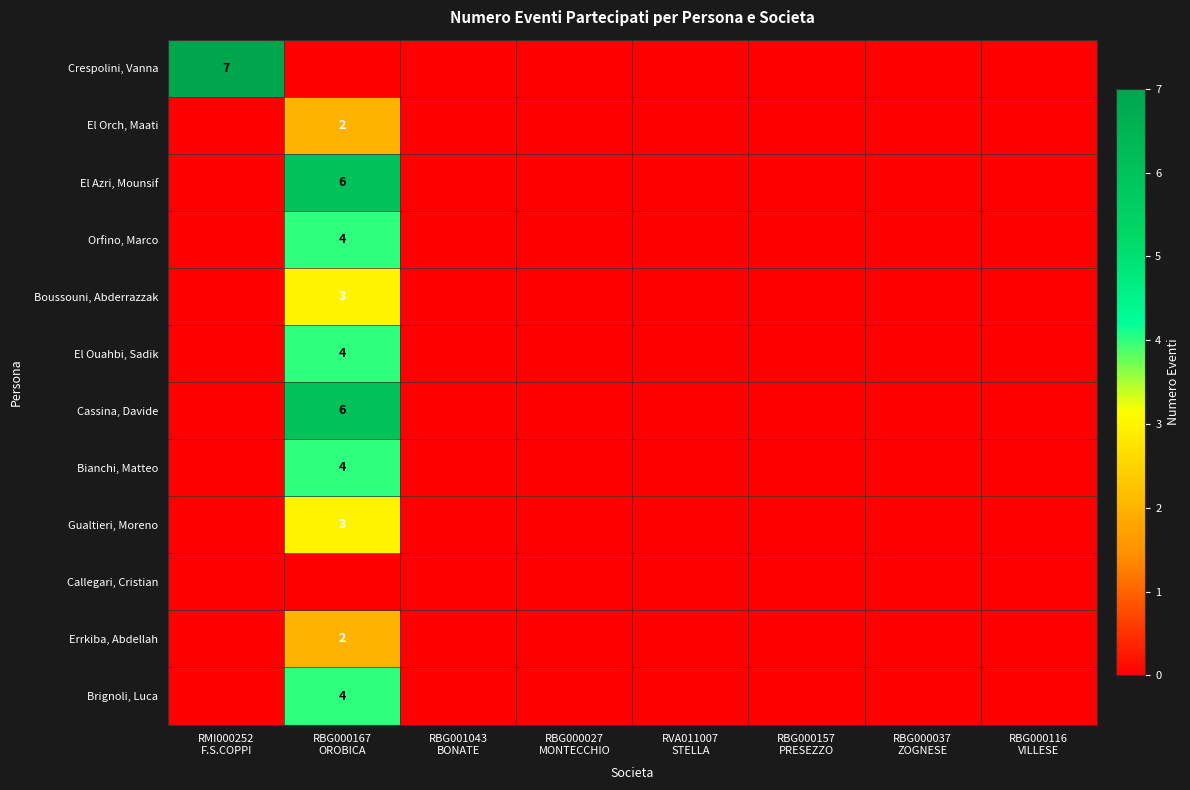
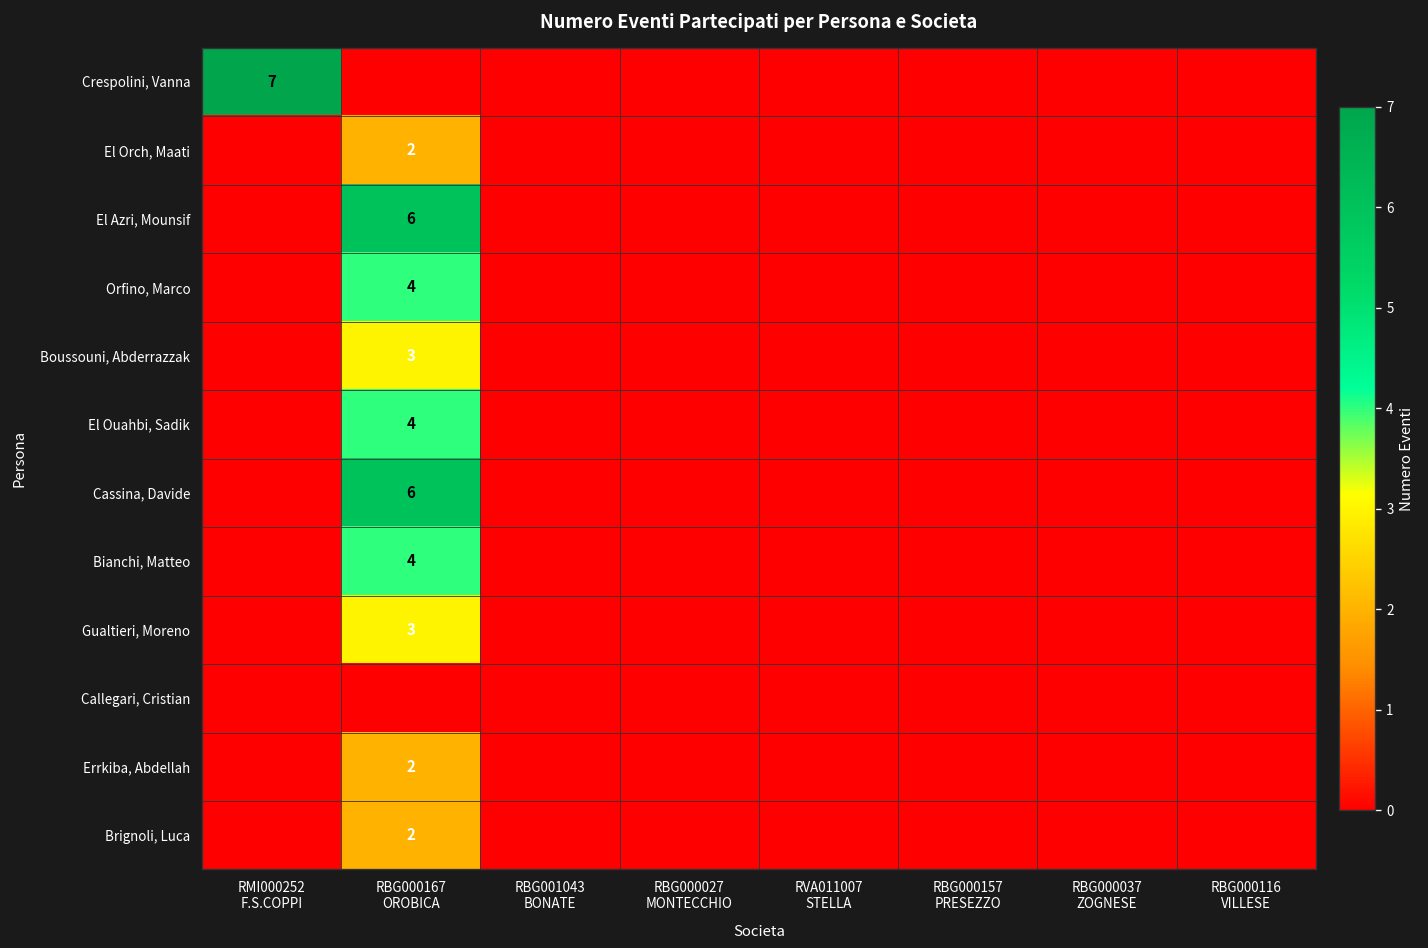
  {
    "Crespolini, Vanna": {
      "RMI000252 F.S.COPPI": 7
    },
    "El Orch, Maati": {
      "RBG000167 OROBICA": 2
    },
    "El Azri, Mounsif": {
      "RBG000167 OROBICA": 6
    },
    "Orfino, Marco": {
      "RBG000167 OROBICA": 4
    },
    "Boussouni, Abderrazzak": {
      "RBG000167 OROBICA": 3
    },
    "El Ouahbi, Sadik": {
      "RBG000167 OROBICA": 4
    },
    "Cassina, Davide": {
      "RBG000167 OROBICA": 6
    },
    "Bianchi, Matteo": {
      "RBG000167 OROBICA": 4
    },
    "Gualtieri, Moreno": {
      "RBG000167 OROBICA": 3
    },
    "Errkiba, Abdellah": {
      "RBG000167 OROBICA": 2
    },
    "Brignoli, Luca": {
-     "RBG000167 OROBICA": 4
+     "RBG000167 OROBICA": 2
    }
  }
